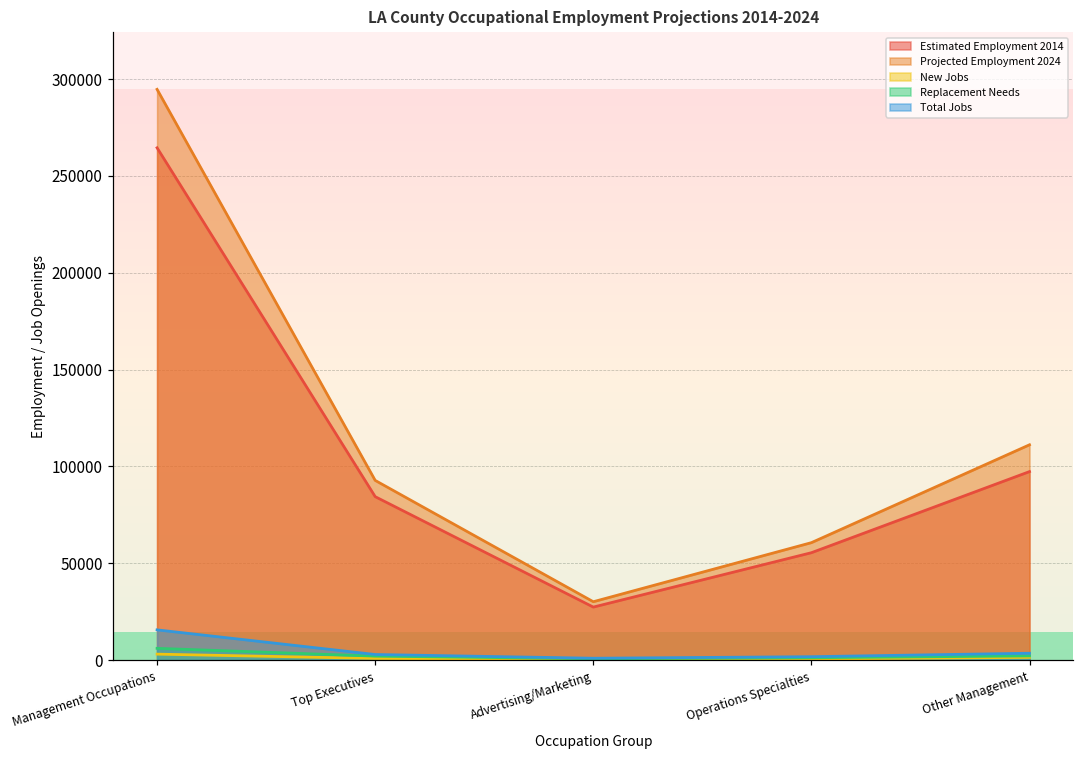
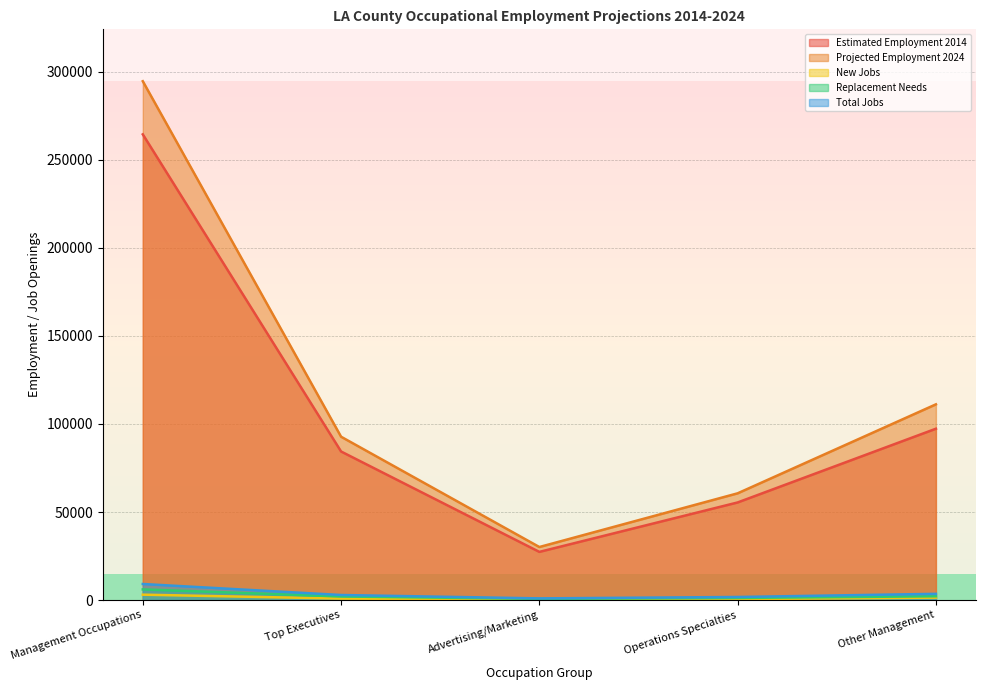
  {
    "Replacement Needs": {
      "Management Occupations": 6000
    },
    "Total Jobs": {
-     "Management Occupations": 16000
+     "Management Occupations": 9000
    }
  }
